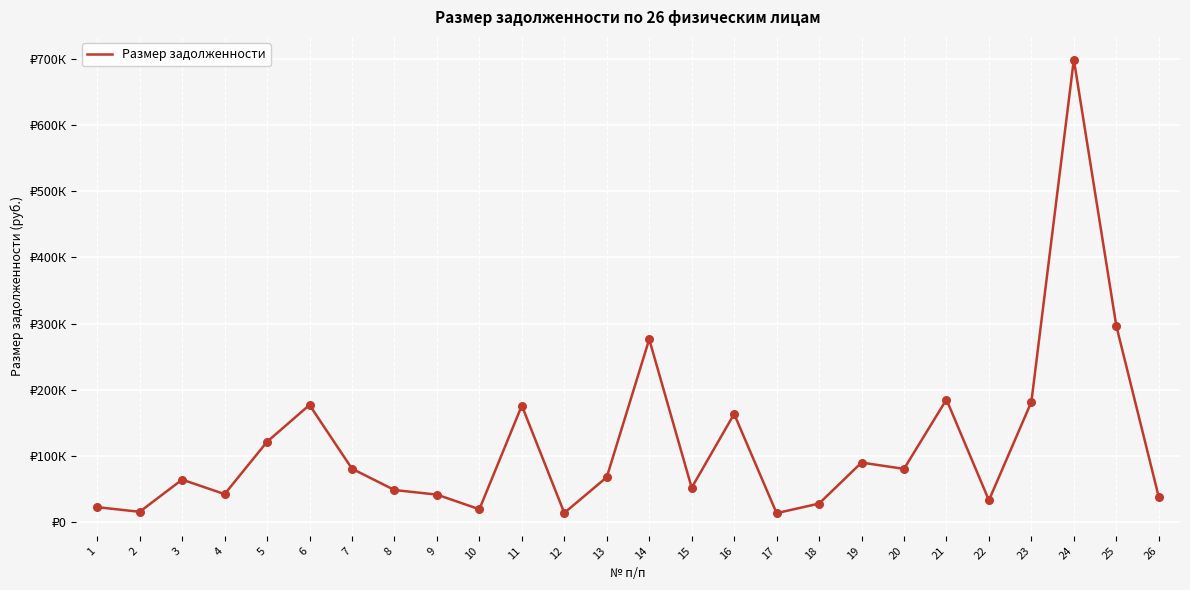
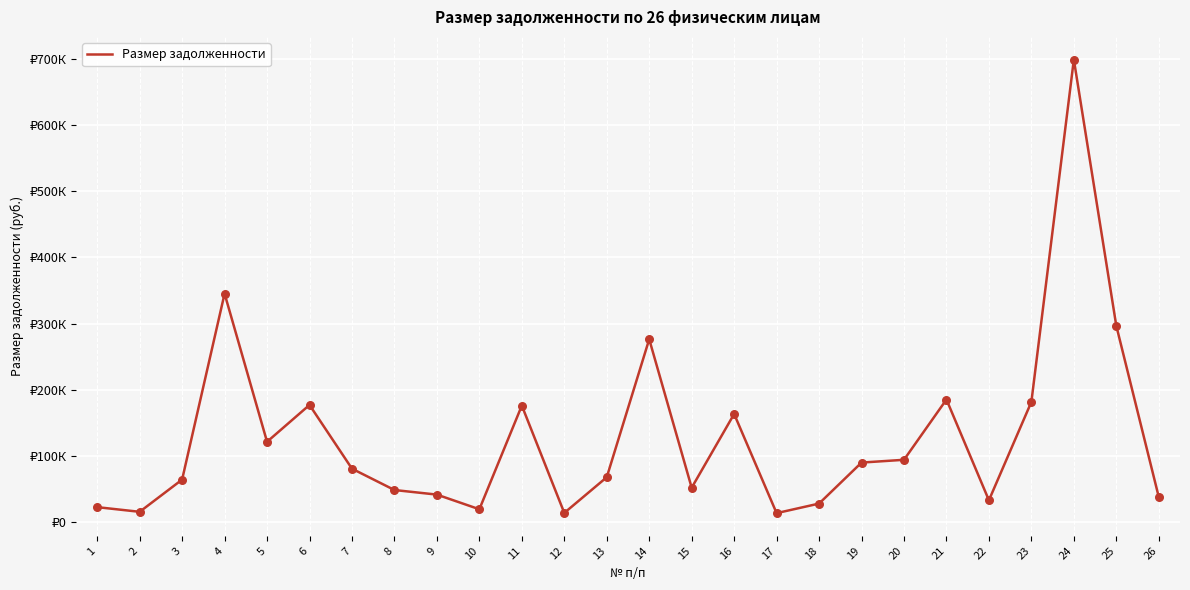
  {
    "1": "₽20К",
    "2": "₽20К",
    "3": "₽60К",
-   "4": "₽40К",
+   "4": "₽350К",
    "5": "₽120К",
    "6": "₽180К",
    "7": "₽80К",
    "8": "₽50К",
    "9": "₽40К",
    "10": "₽20К",
    "11": "₽180К",
    "12": "₽10К",
    "13": "₽70К",
    "14": "₽280К",
    "15": "₽50К",
    "16": "₽160К",
    "17": "₽10К",
    "18": "₽30К",
    "19": "₽90К",
-   "20": "₽80К",
+   "20": "₽90К",
    "21": "₽190К",
    "22": "₽30К",
    "23": "₽180К",
    "24": "₽700К",
    "25": "₽300К",
    "26": "₽40К"
  }
